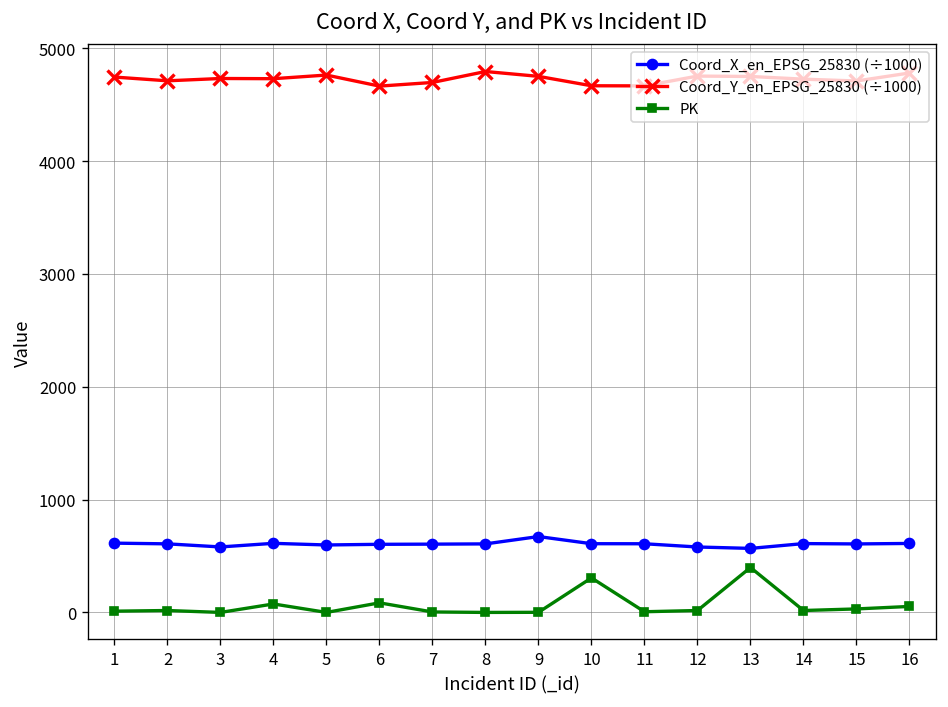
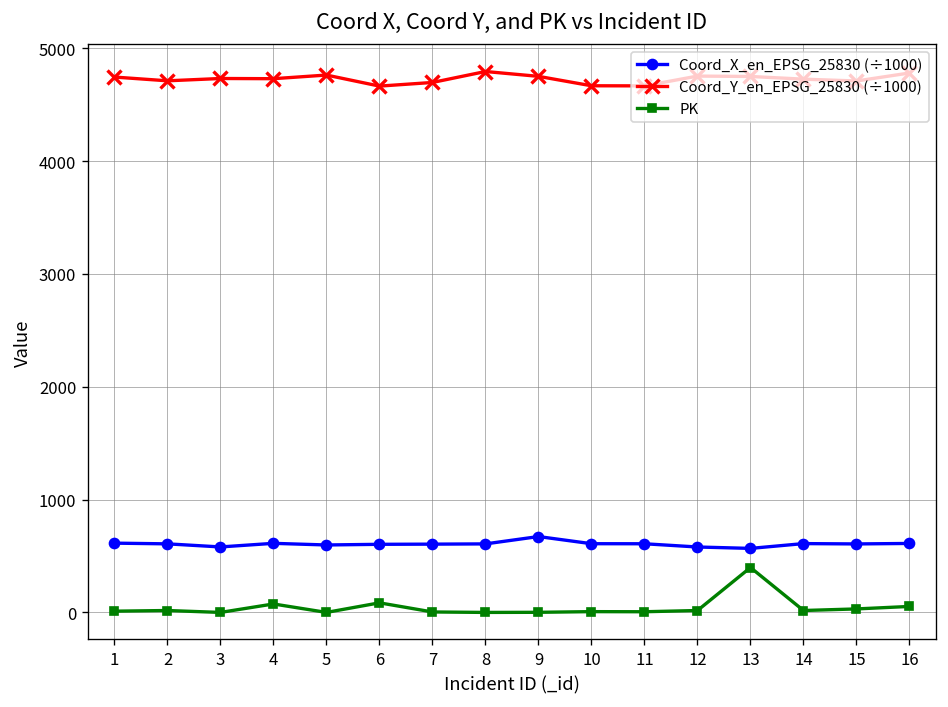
  {
    "Coord_X_en_EPSG_25830 (÷1000)": {
      "1": 600,
      "2": 600,
      "3": 600,
      "4": 600,
      "5": 600,
      "6": 600,
      "7": 600,
      "8": 600,
      "9": 700,
      "10": 600,
      "11": 600,
      "12": 600,
      "13": 600,
      "14": 600,
      "15": 600,
      "16": 600
    },
    "Coord_Y_en_EPSG_25830 (÷1000)": {
      "1": 4700,
      "2": 4700,
      "3": 4700,
      "4": 4700,
      "5": 4800,
      "6": 4700,
      "7": 4700,
      "8": 4800,
      "9": 4800,
      "10": 4700
    },
    "PK": {
      "1": 0,
      "2": 0,
      "3": 0,
      "4": 100,
      "5": 0,
      "6": 100,
      "7": 0,
      "8": 0,
      "9": 0,
-     "10": 300,
+     "10": 0,
      "11": 0,
      "12": 0,
      "13": 400,
      "14": 0,
      "15": 0,
      "16": 100
    }
  }
